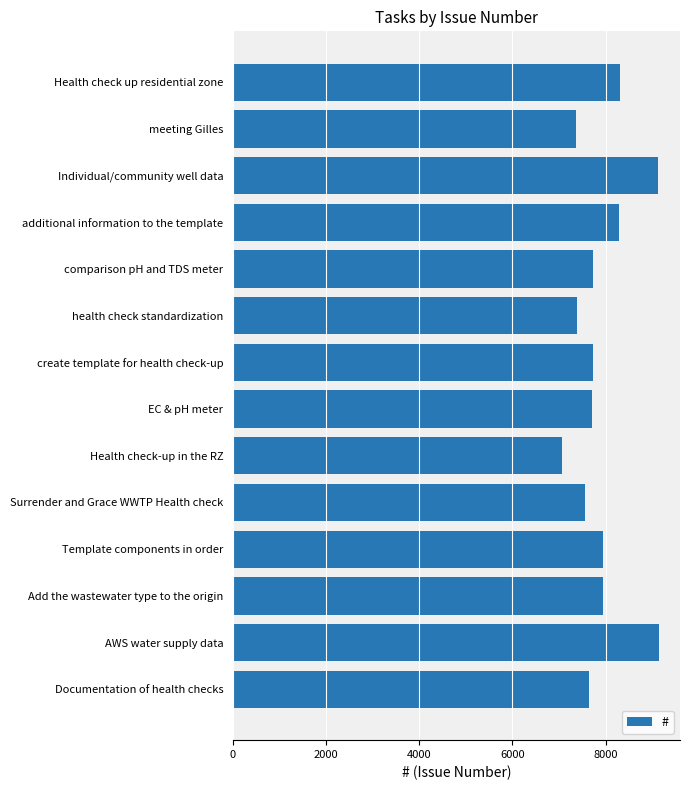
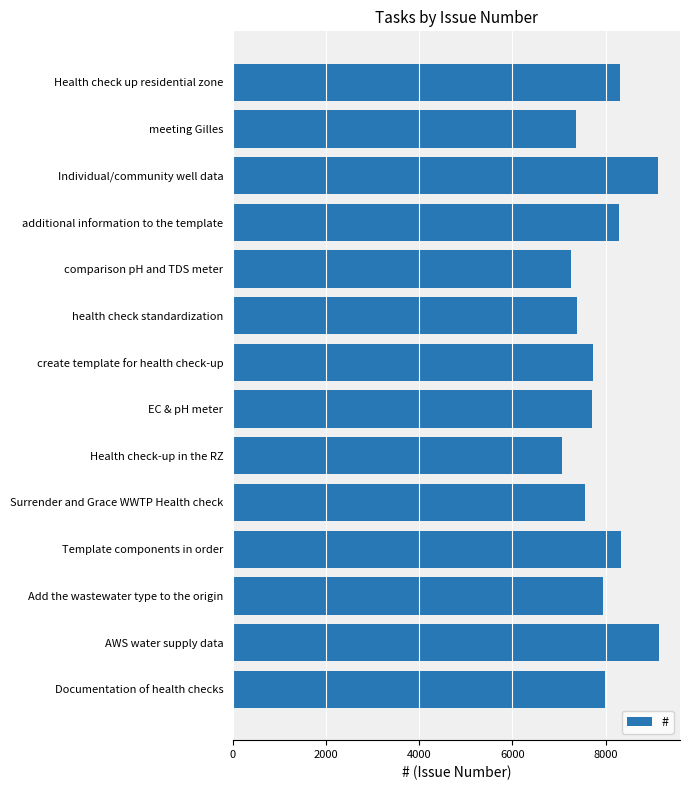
  {
    "Health check up residential zone": 8300,
    "meeting Gilles": 7400,
    "Individual/community well data": 9100,
    "additional information to the template": 8300,
-   "comparison pH and TDS meter": 7700,
+   "comparison pH and TDS meter": 7200,
    "health check standardization": 7400,
    "create template for health check-up": 7700,
    "EC & pH meter": 7700,
    "Health check-up in the RZ": 7100,
    "Surrender and Grace WWTP Health check": 7500,
-   "Template components in order": 7900,
+   "Template components in order": 8300,
    "Add the wastewater type to the origin": 7900,
    "AWS water supply data": 9100,
-   "Documentation of health checks": 7600
+   "Documentation of health checks": 8000
  }
